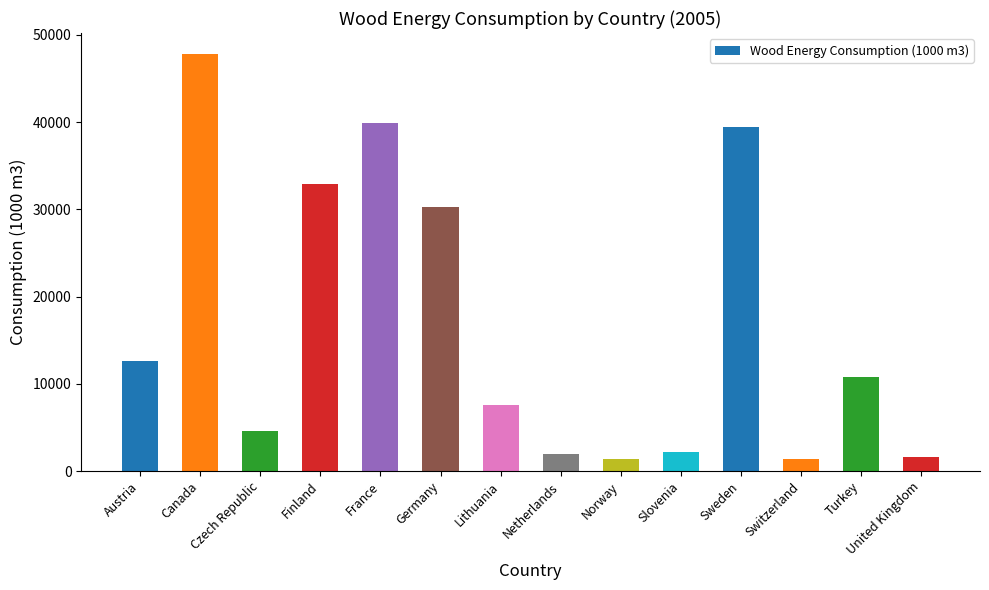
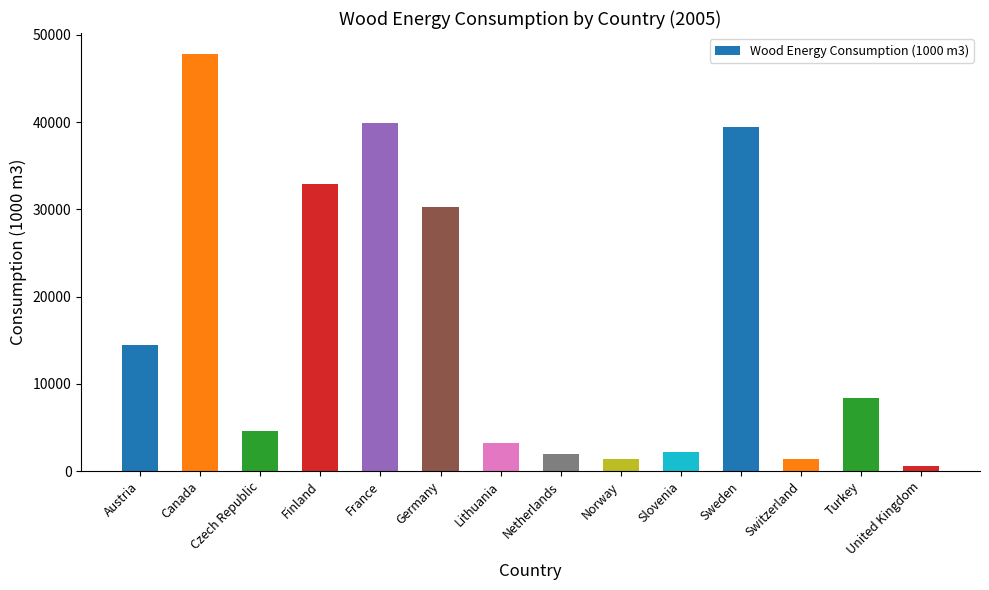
  {
-   "Austria": 13000,
+   "Austria": 14000,
    "Canada": 48000,
    "Czech Republic": 5000,
    "Finland": 33000,
    "France": 40000,
    "Germany": 30000,
-   "Lithuania": 8000,
+   "Lithuania": 3000,
    "Netherlands": 2000,
    "Norway": 1000,
    "Slovenia": 2000,
    "Sweden": 39000,
    "Switzerland": 1000,
-   "Turkey": 11000,
-   "United Kingdom": 2000
+   "Turkey": 8000,
+   "United Kingdom": 1000
  }
